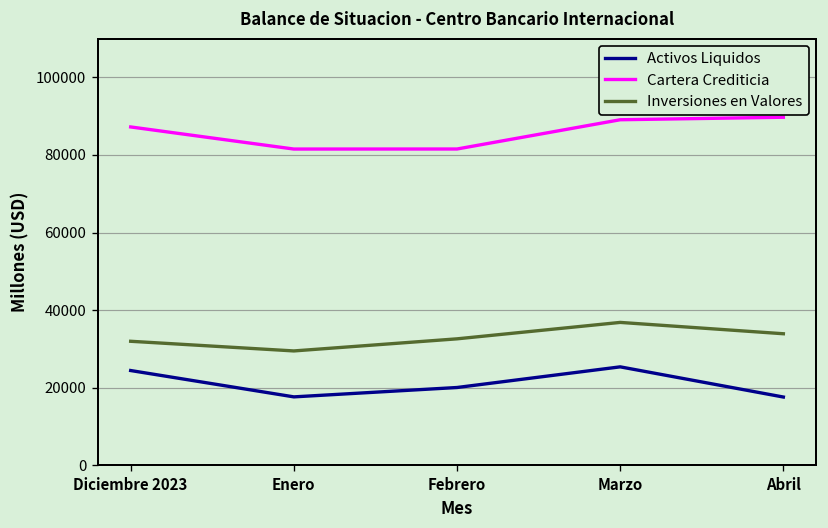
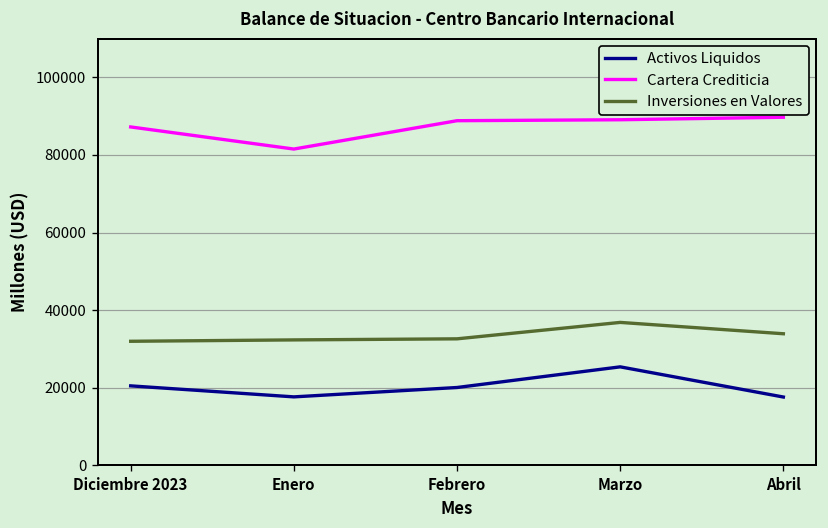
  {
    "Activos Liquidos": {
-     "Diciembre 2023": 24000,
+     "Diciembre 2023": 20000,
      "Enero": 18000,
      "Febrero": 20000,
      "Marzo": 25000,
      "Abril": 18000
    },
    "Cartera Crediticia": {
      "Diciembre 2023": 87000,
      "Enero": 82000,
-     "Febrero": 82000
+     "Febrero": 89000
    },
    "Inversiones en Valores": {
      "Diciembre 2023": 32000,
-     "Enero": 29000,
+     "Enero": 32000,
      "Febrero": 33000,
      "Marzo": 37000,
      "Abril": 34000
    }
  }
